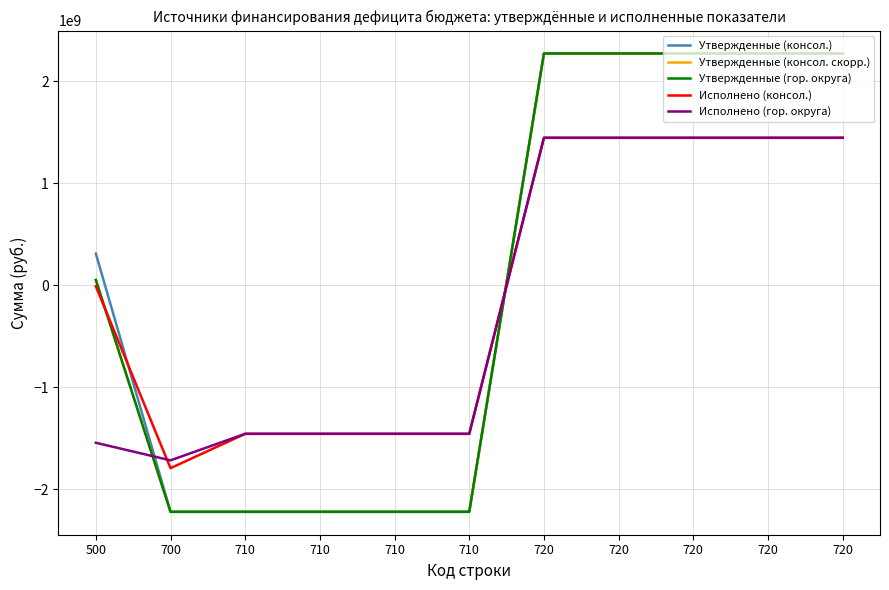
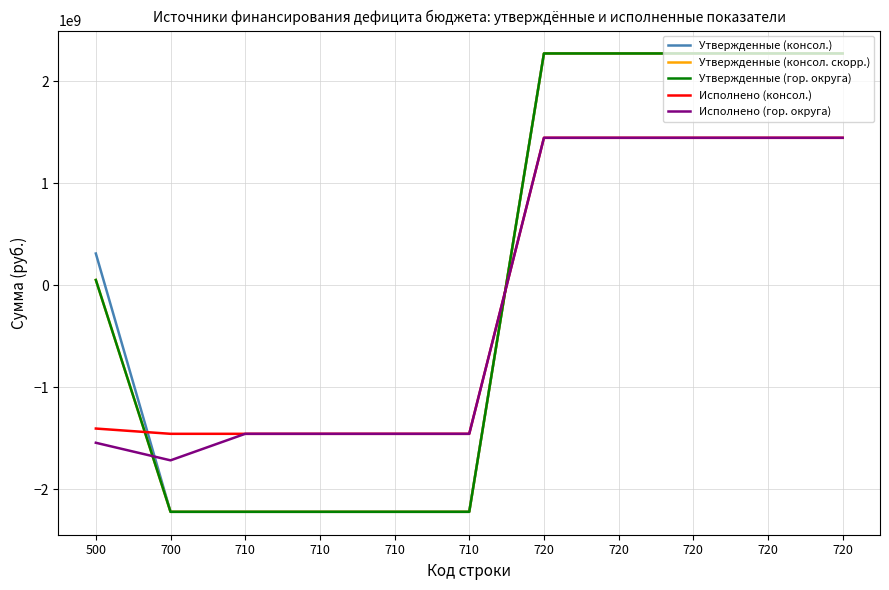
  {
    "Утвержденные (консол.)": {
      "500": 310000000
    },
    "Утвержденные (гор. округа)": {
      "500": 50000000
    },
    "Исполнено (консол.)": {
-     "500": -10000000,
-     "700": -1790000000
+     "500": -1400000000,
+     "700": -1450000000
    },
    "Исполнено (гор. округа)": {
      "500": -1540000000,
      "700": -1710000000
    }
  }
